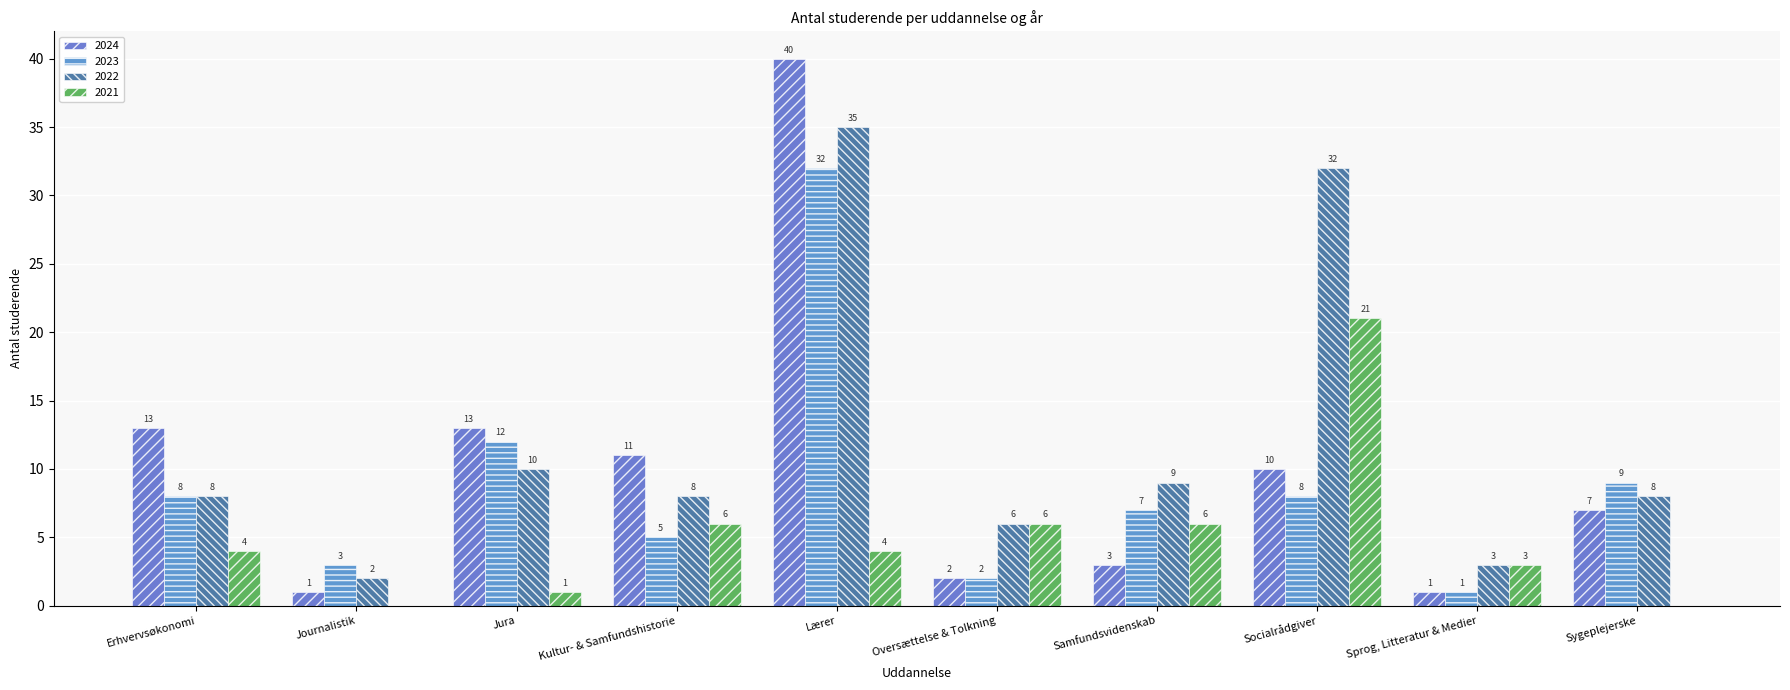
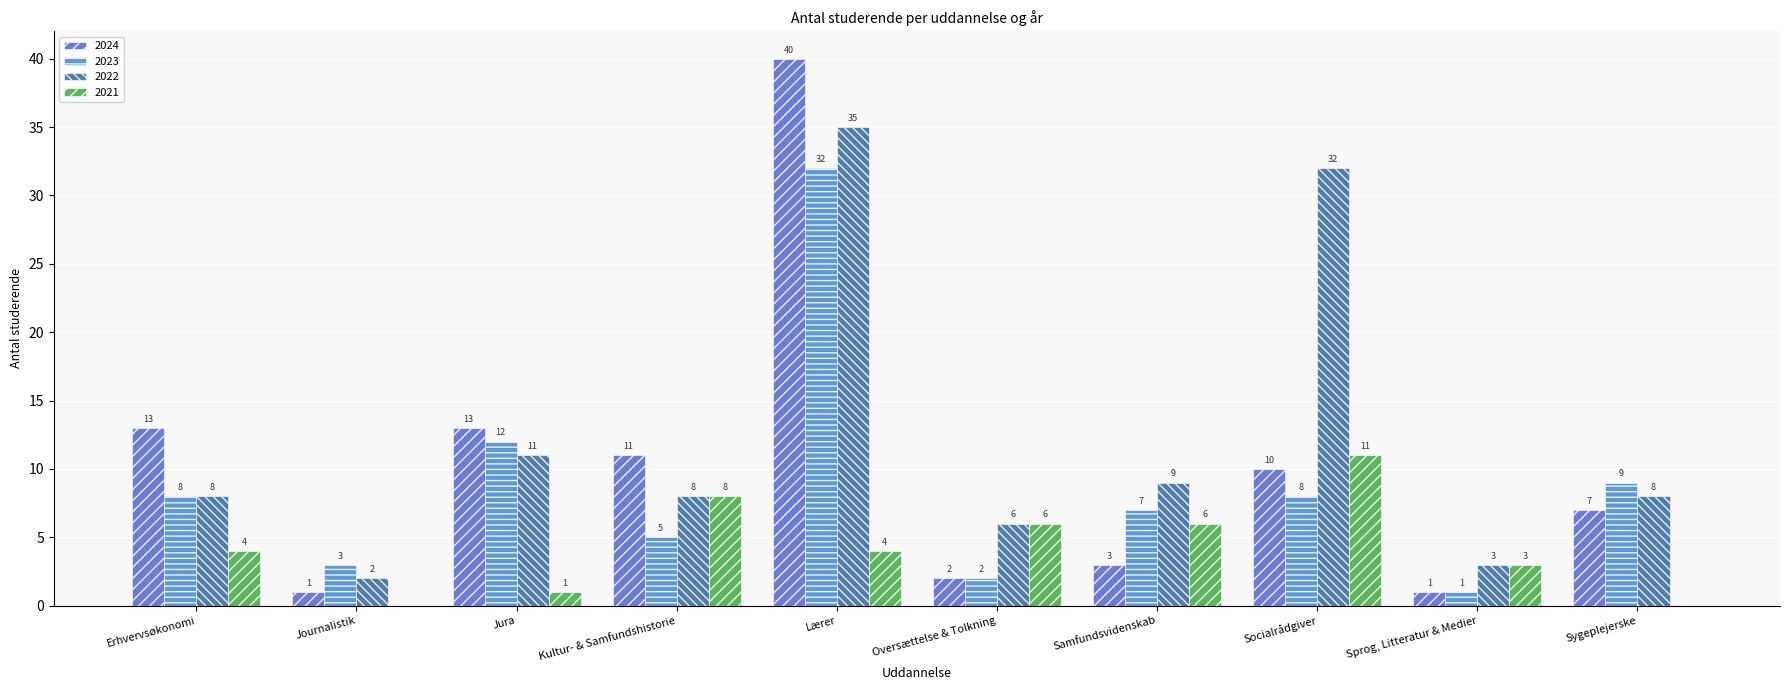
  {
    "2022": {
      "Erhvervsøkonomi": 8,
      "Journalistik": 2,
-     "Jura": 10,
+     "Jura": 11,
      "Kultur- & Samfundshistorie": 8,
      "Lærer": 35,
      "Oversættelse & Tolkning": 6,
      "Samfundsvidenskab": 9,
      "Socialrådgiver": 32,
      "Sprog, Litteratur & Medier": 3,
      "Sygeplejerske": 8
    },
    "2021": {
      "Erhvervsøkonomi": 4,
      "Jura": 1,
-     "Kultur- & Samfundshistorie": 6,
+     "Kultur- & Samfundshistorie": 8,
      "Lærer": 4,
      "Oversættelse & Tolkning": 6,
      "Samfundsvidenskab": 6,
-     "Socialrådgiver": 21,
+     "Socialrådgiver": 11,
      "Sprog, Litteratur & Medier": 3
    }
  }
